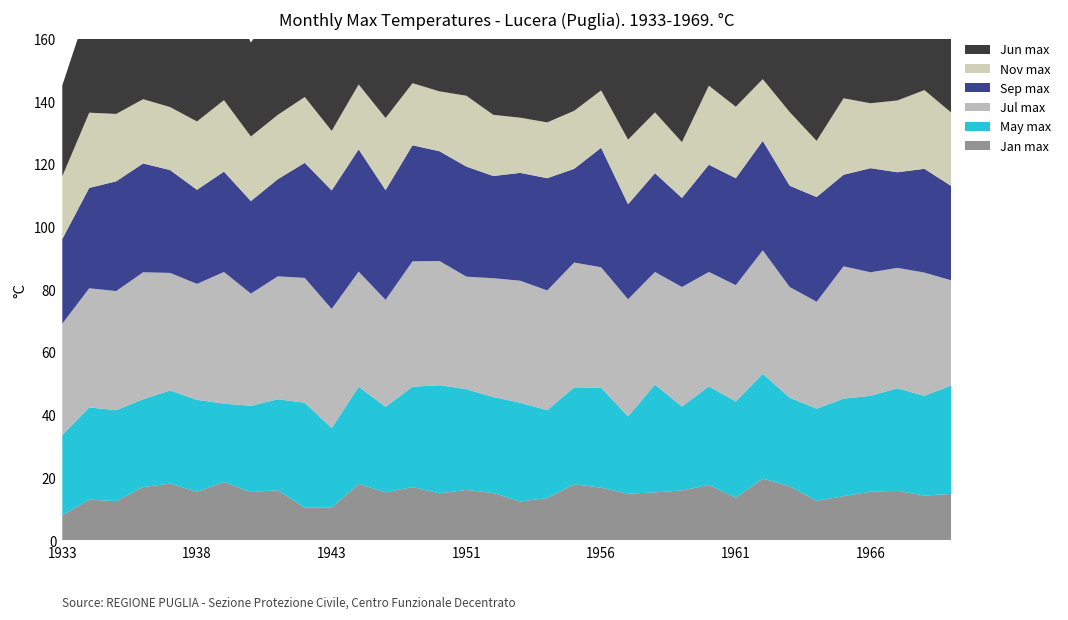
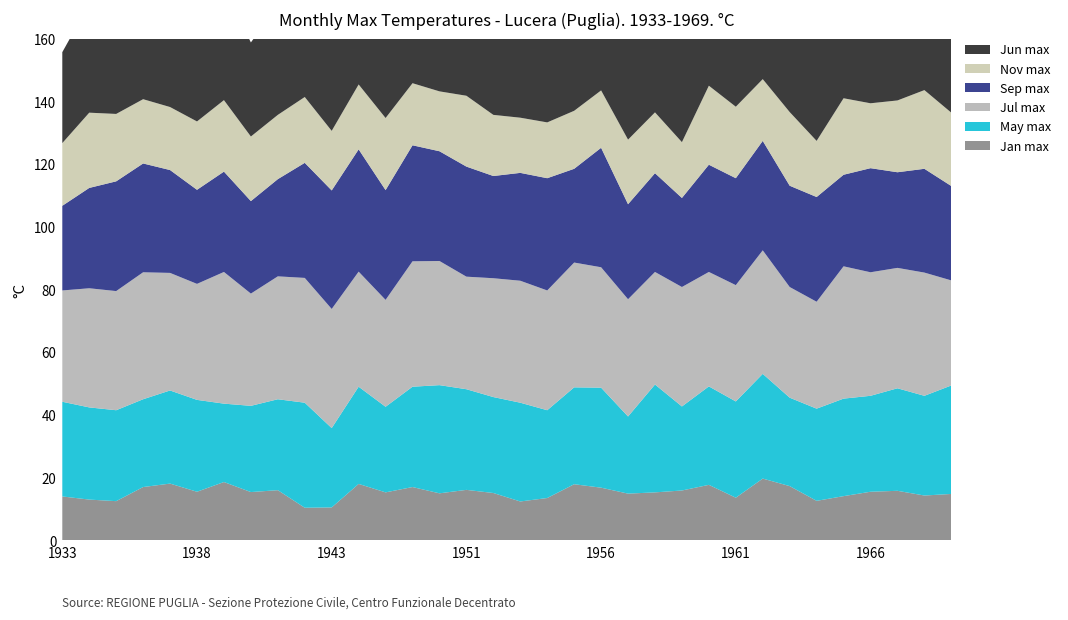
  {
    "Jan max": {
-     "1933": 8,
+     "1933": 14,
      "1938": 16,
      "1943": 11,
      "1951": 16,
      "1956": 17,
      "1961": 14,
      "1966": 16
    },
    "May max": {
-     "1933": 26,
+     "1933": 30,
      "1938": 29,
      "1943": 25,
      "1951": 32,
      "1956": 32,
      "1961": 31,
      "1966": 31
    },
    "Sep max": {
      "1933": 27,
      "1938": 30,
      "1943": 38,
      "1951": 35,
      "1956": 38,
      "1961": 34,
      "1966": 33
    },
    "Jun max": {
      "1933": 29
    }
  }
